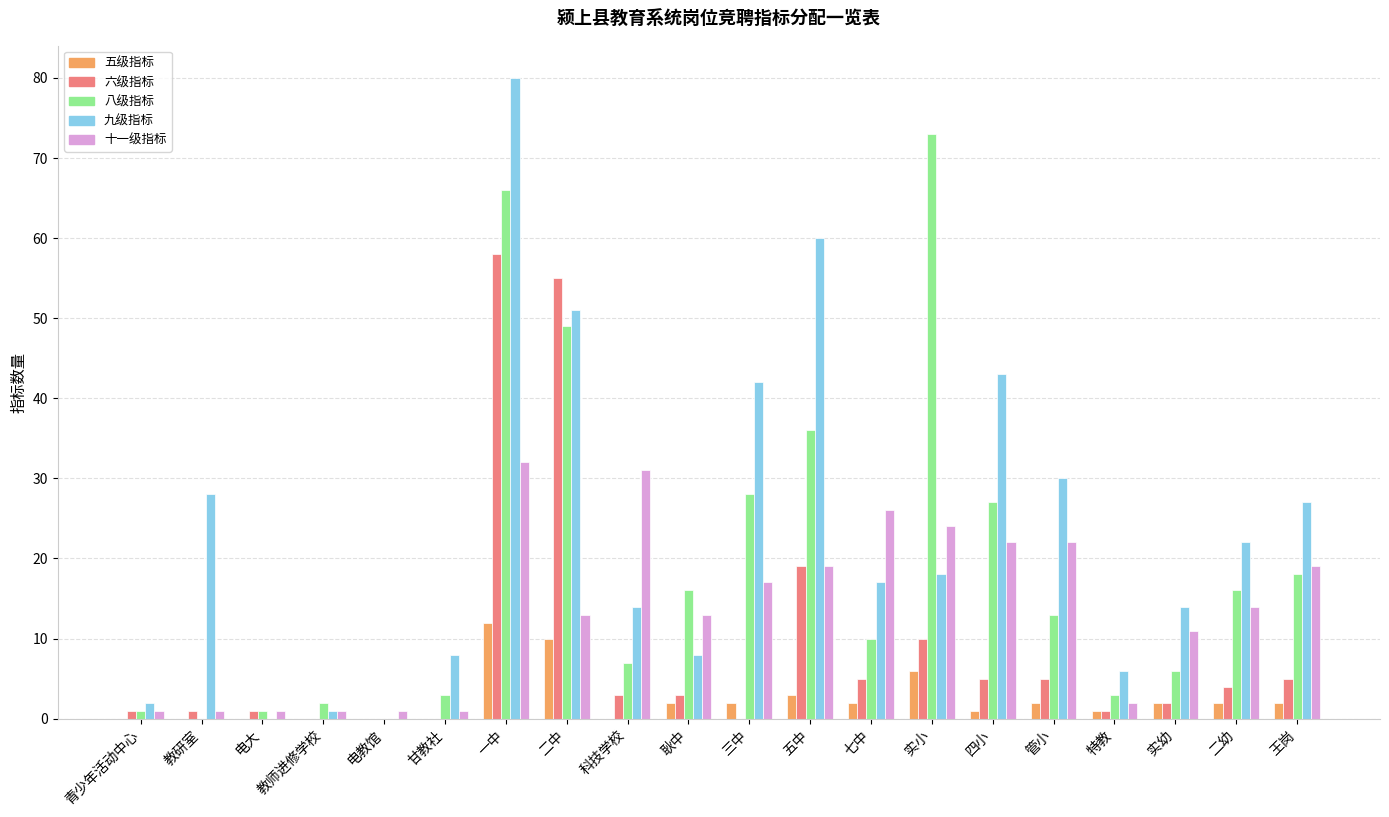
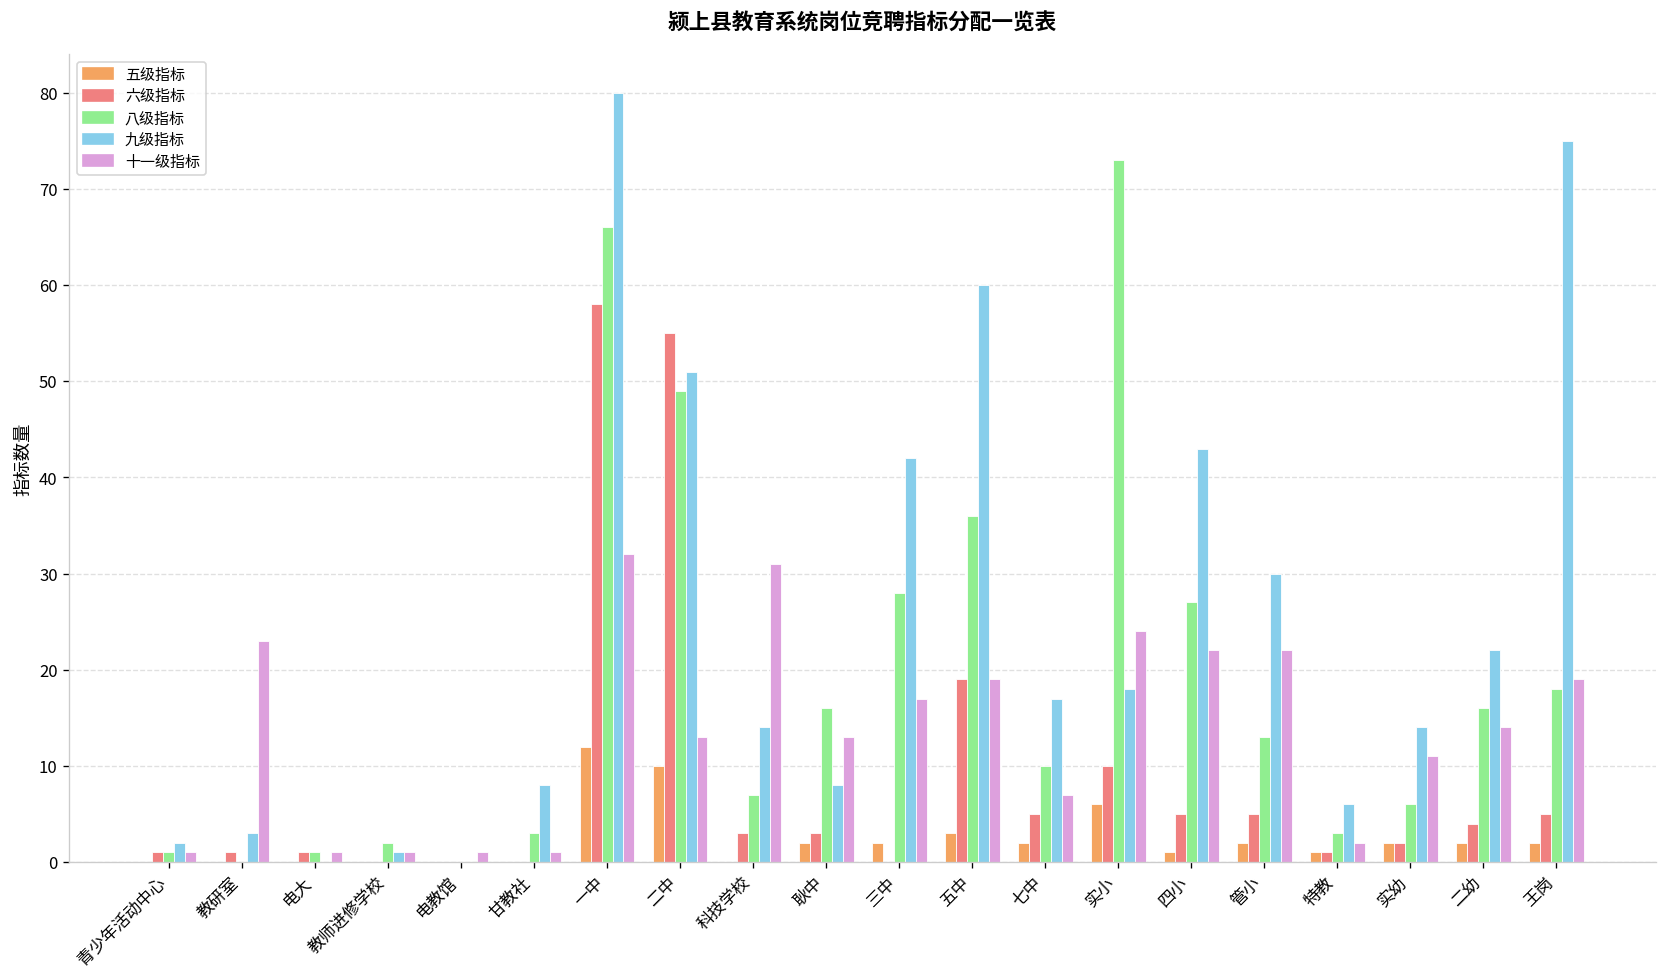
  {
    "八级指标": {
      "青少年活动中心": 1,
      "教研室": 0,
      "电大": 1,
      "教师进修学校": 2,
      "电教馆": 0,
      "甘教社": 3,
      "一中": 66,
      "二中": 49,
      "科技学校": 7,
      "耿中": 16,
      "三中": 28,
      "五中": 36,
      "七中": 10,
      "实小": 73,
      "四小": 27,
      "管小": 13,
      "特教": 3,
      "实幼": 6,
      "二幼": 16,
      "王岗": 18
    },
    "九级指标": {
      "青少年活动中心": 2,
-     "教研室": 28,
+     "教研室": 3,
      "电大": 0,
      "教师进修学校": 1,
      "电教馆": 0,
      "甘教社": 8,
      "一中": 80,
      "二中": 51,
      "科技学校": 14,
      "耿中": 8,
      "三中": 42,
      "五中": 60,
      "七中": 17,
      "实小": 18,
      "四小": 43,
      "管小": 30,
      "特教": 6,
      "实幼": 14,
      "二幼": 22,
-     "王岗": 27
+     "王岗": 75
    },
    "十一级指标": {
      "青少年活动中心": 1,
-     "教研室": 1,
+     "教研室": 23,
      "电大": 1,
      "教师进修学校": 1,
      "电教馆": 1,
      "甘教社": 1,
      "一中": 32,
      "二中": 13,
      "科技学校": 31,
      "耿中": 13,
      "三中": 17,
      "五中": 19,
-     "七中": 26,
+     "七中": 7,
      "实小": 24,
      "四小": 22,
      "管小": 22,
      "特教": 2,
      "实幼": 11,
      "二幼": 14,
      "王岗": 19
    }
  }
